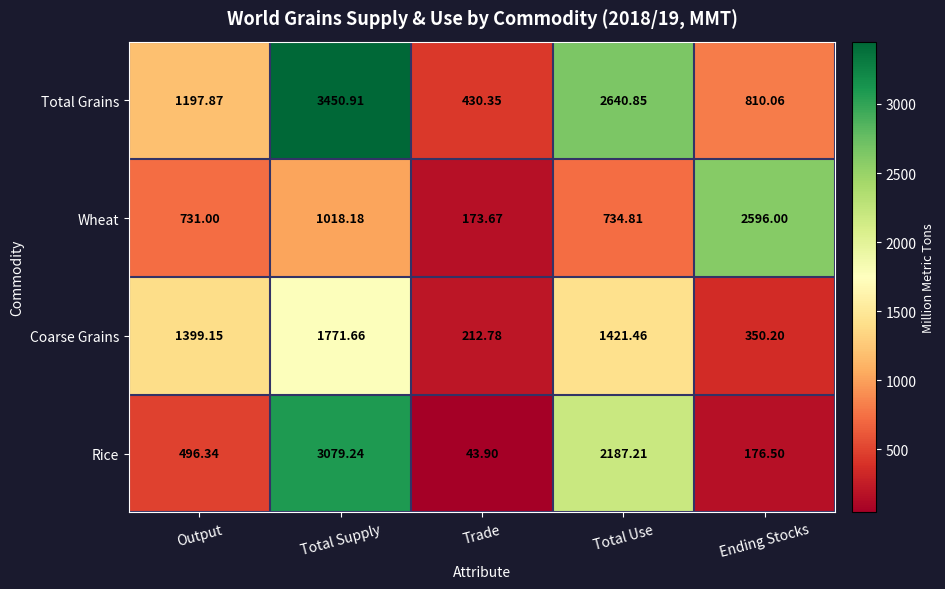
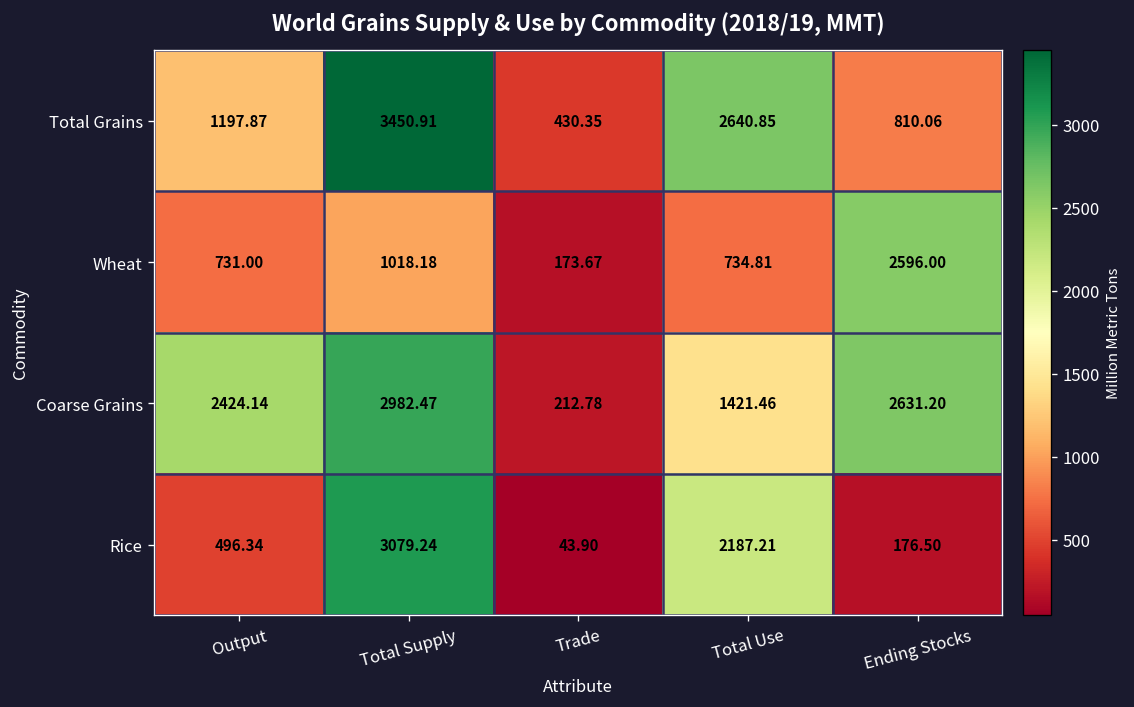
  {
    "Total Grains": {
      "Output": 1197.87,
      "Total Supply": 3450.91,
      "Trade": 430.35,
      "Total Use": 2640.85,
      "Ending Stocks": 810.06
    },
    "Wheat": {
      "Output": 731.00,
      "Total Supply": 1018.18,
      "Trade": 173.67,
      "Total Use": 734.81,
      "Ending Stocks": 2596.00
    },
    "Coarse Grains": {
-     "Output": 1399.15,
-     "Total Supply": 1771.66,
+     "Output": 2424.14,
+     "Total Supply": 2982.47,
      "Trade": 212.78,
      "Total Use": 1421.46,
-     "Ending Stocks": 350.20
+     "Ending Stocks": 2631.20
    },
    "Rice": {
      "Output": 496.34,
      "Total Supply": 3079.24,
      "Trade": 43.90,
      "Total Use": 2187.21,
      "Ending Stocks": 176.50
    }
  }
